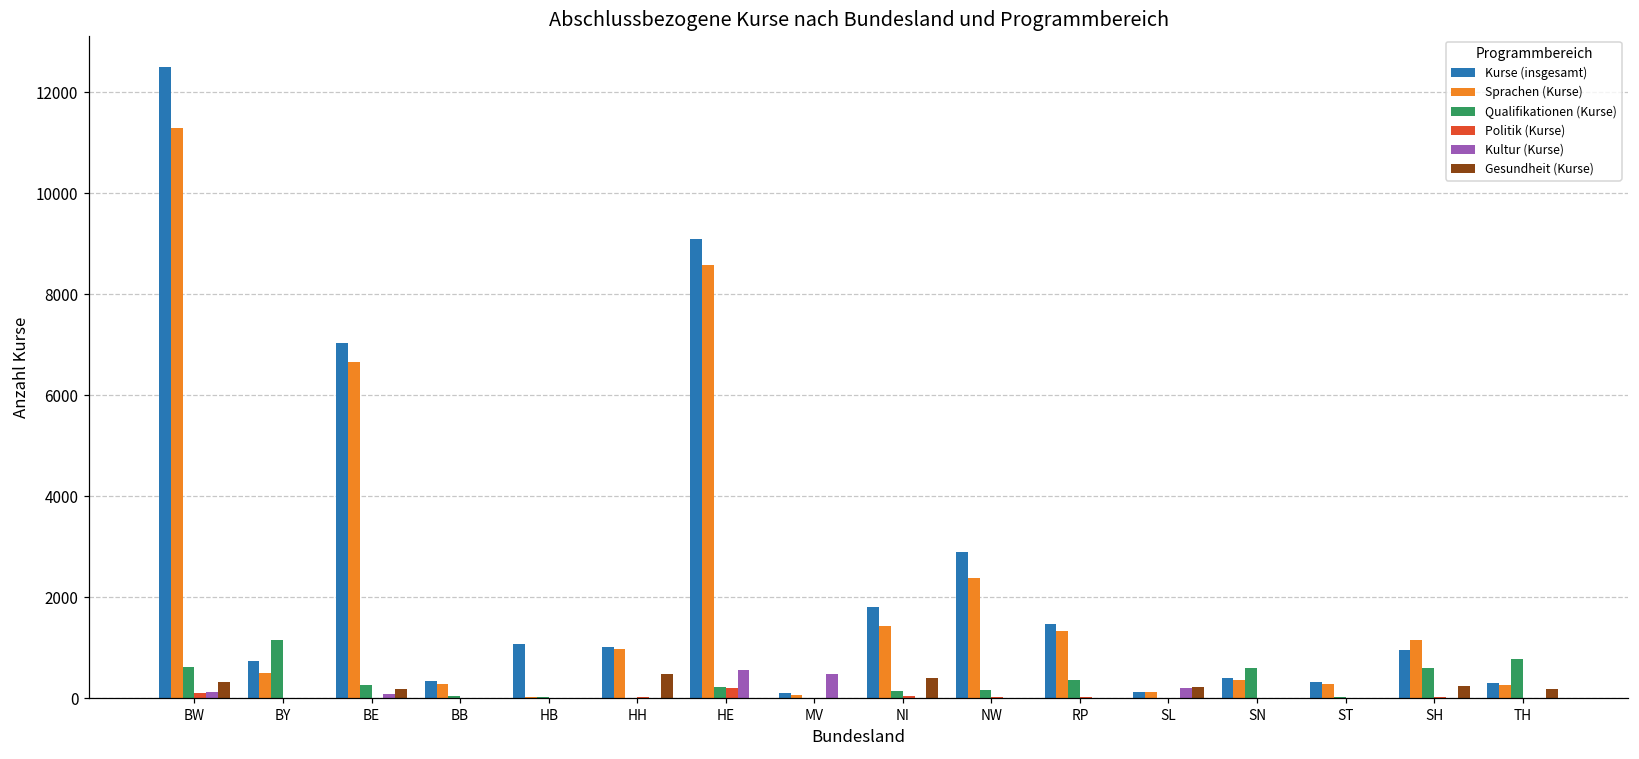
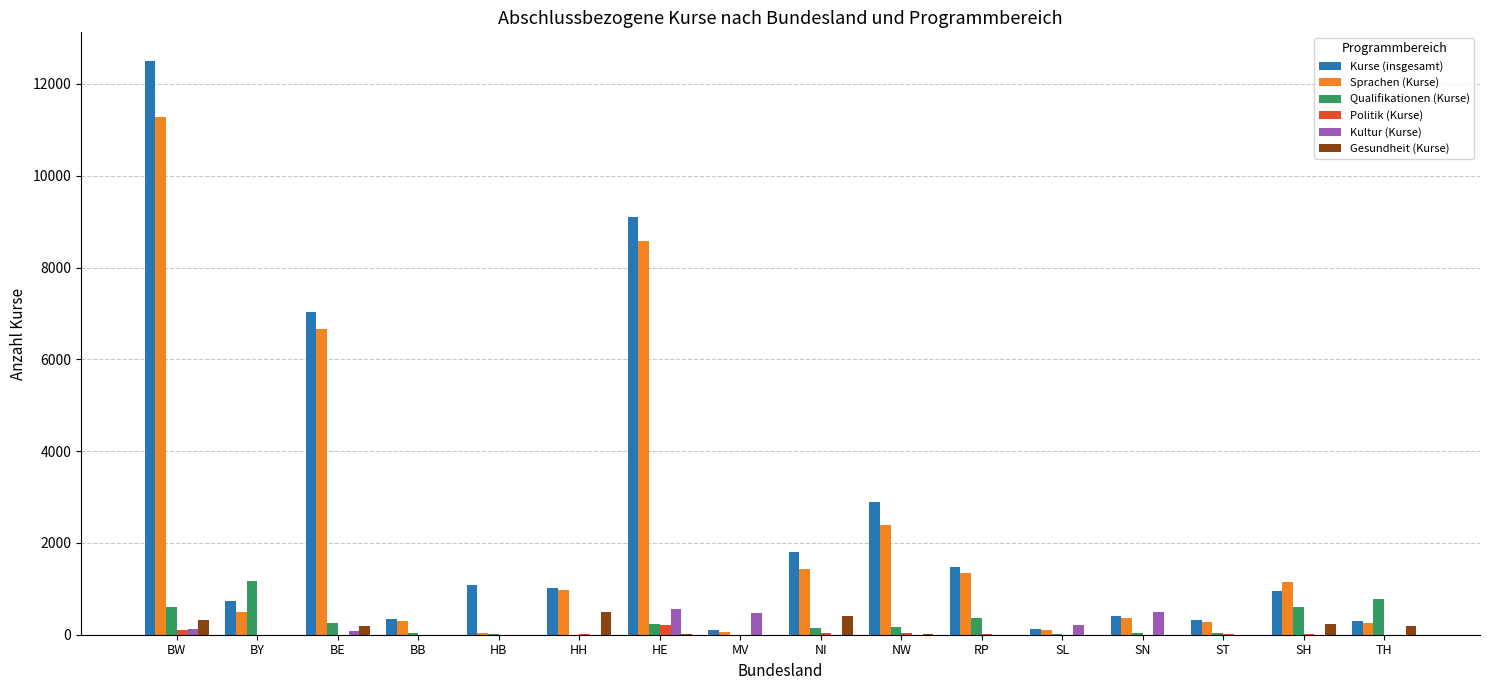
  {
    "Kurse (insgesamt)": {
      "BW": 12500,
      "BY": 700,
      "BE": 7000,
      "BB": 300,
      "HB": 1100,
      "HH": 1000,
      "HE": 9100,
      "MV": 100,
      "NI": 1800,
      "NW": 2900,
      "RP": 1500,
      "SL": 100,
      "SN": 400,
      "ST": 300,
      "SH": 900,
      "TH": 300
    },
    "Qualifikationen (Kurse)": {
      "BW": 600,
      "BY": 1200,
      "BE": 300,
      "HE": 200,
      "NI": 100,
      "NW": 200,
      "RP": 400,
-     "SN": 600,
+     "SN": 0,
      "SH": 600,
      "TH": 800
    },
    "Kultur (Kurse)": {
      "BW": 100,
      "BY": 0,
      "BE": 100,
      "BB": 0,
      "HB": 0,
      "HE": 600,
      "MV": 500,
      "NI": 0,
      "SL": 200,
-     "SN": 0,
+     "SN": 500,
      "SH": 0,
      "TH": 0
    },
    "Gesundheit (Kurse)": {
      "BW": 300,
      "BE": 200,
      "BB": 0,
      "HB": 0,
      "HH": 500,
      "MV": 0,
      "NI": 400,
      "RP": 0,
-     "SL": 200,
+     "SL": 0,
      "SN": 0,
      "ST": 0,
      "SH": 200,
      "TH": 200
    }
  }
